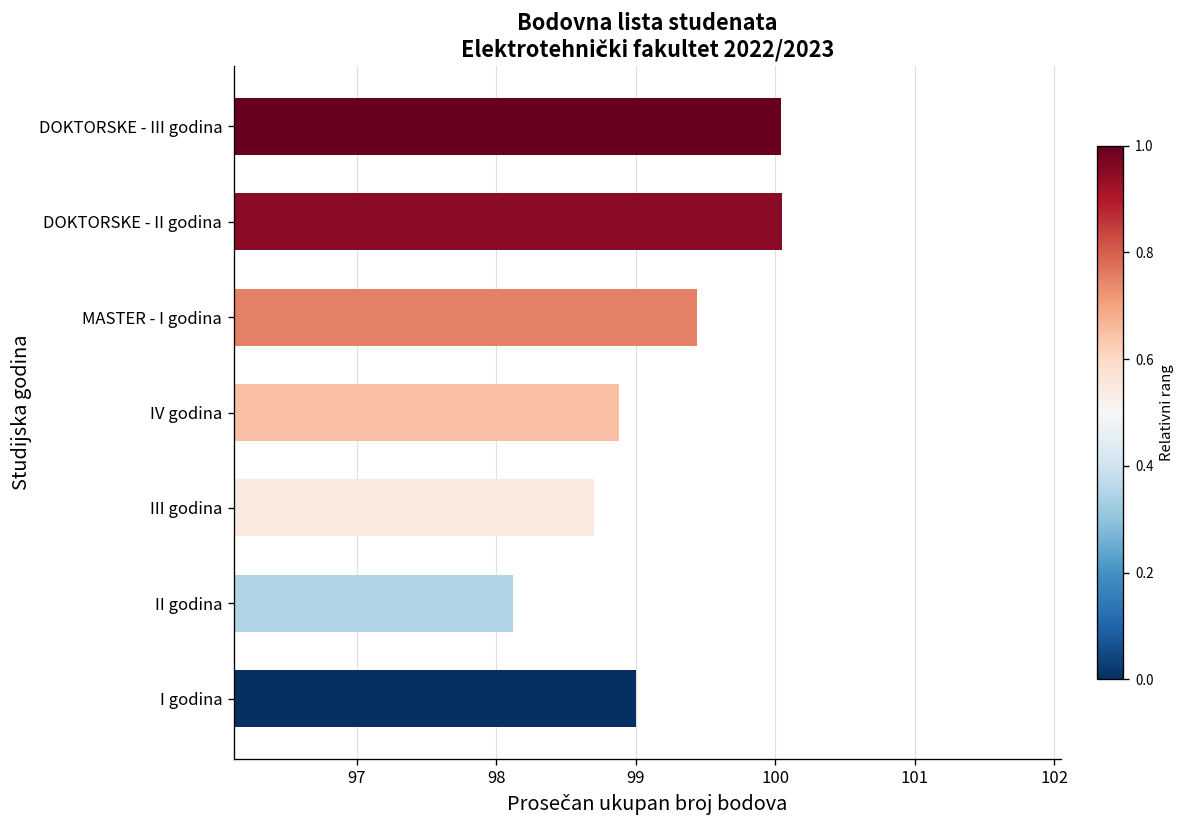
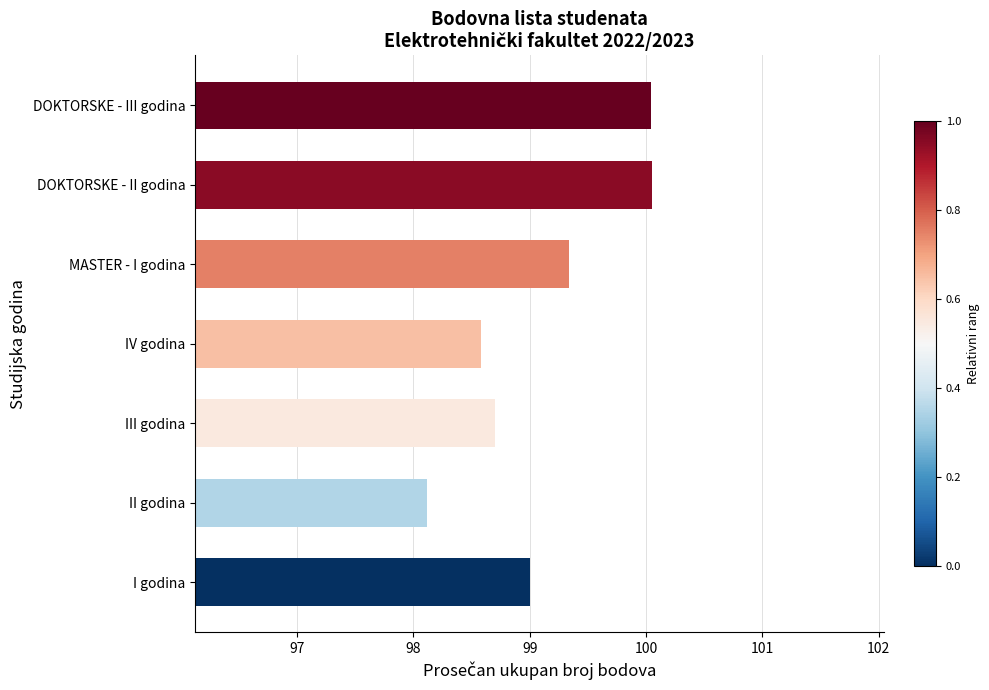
  {
    "DOKTORSKE - III godina": 100.04,
    "DOKTORSKE - II godina": 100.05,
-   "MASTER - I godina": 99.44,
-   "IV godina": 98.88,
+   "MASTER - I godina": 99.34,
+   "IV godina": 98.58,
    "III godina": 98.70,
    "II godina": 98.12,
    "I godina": 99.00
  }
